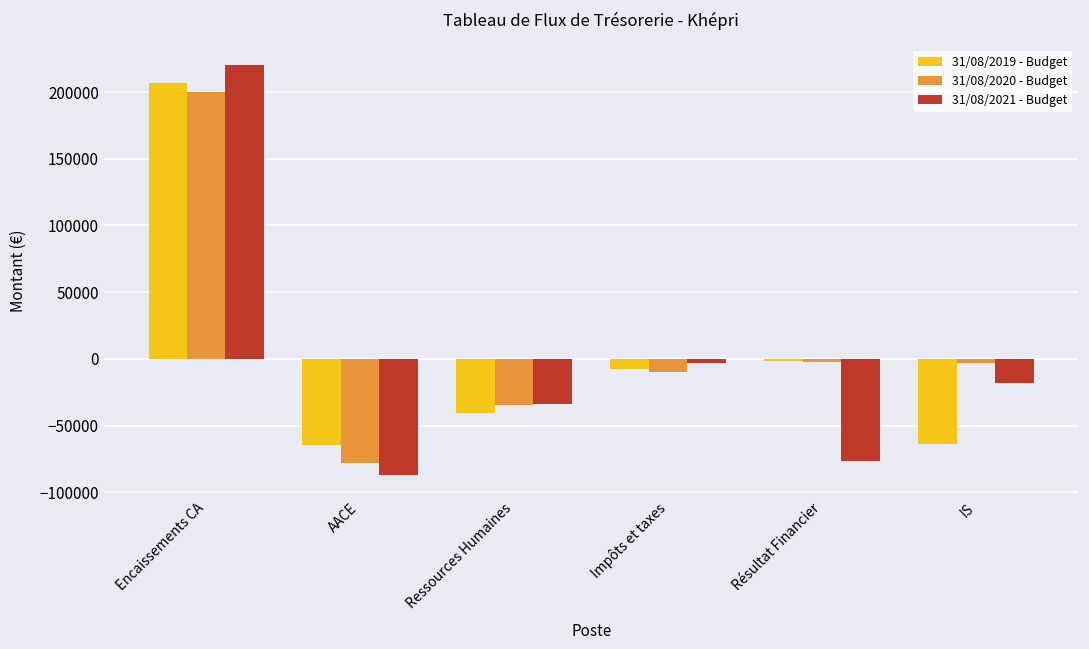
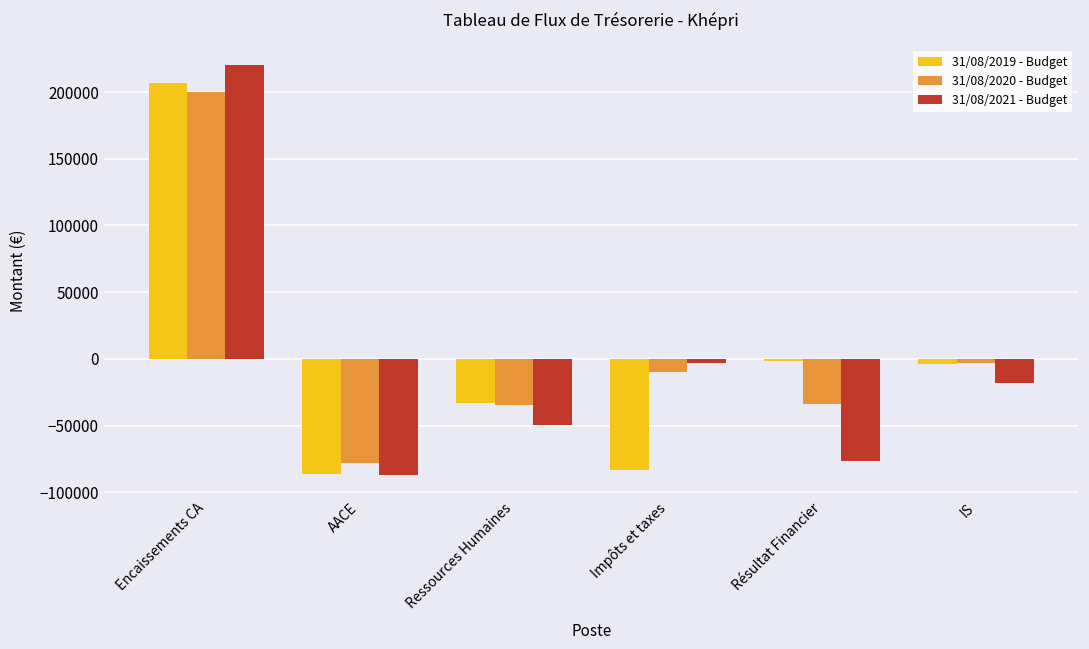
  {
    "31/08/2019 - Budget": {
      "Encaissements CA": 207000,
-     "AACE": -64000,
-     "Ressources Humaines": -41000,
-     "Impôts et taxes": -8000,
-     "IS": -64000
+     "AACE": -86000,
+     "Ressources Humaines": -33000,
+     "Impôts et taxes": -83000,
+     "IS": -4000
    },
    "31/08/2020 - Budget": {
      "Encaissements CA": 200000,
      "AACE": -78000,
      "Ressources Humaines": -35000,
      "Impôts et taxes": -10000,
-     "Résultat Financier": -2000,
+     "Résultat Financier": -34000,
      "IS": -3000
    },
    "31/08/2021 - Budget": {
      "Encaissements CA": 220000,
      "AACE": -87000,
-     "Ressources Humaines": -34000,
+     "Ressources Humaines": -49000,
      "Impôts et taxes": -3000,
      "Résultat Financier": -76000,
      "IS": -18000
    }
  }
